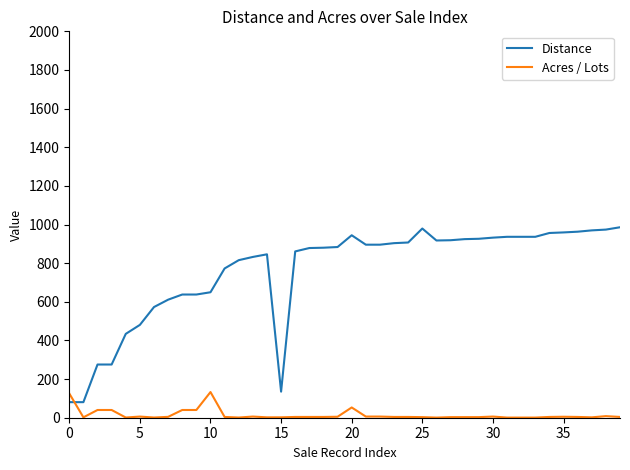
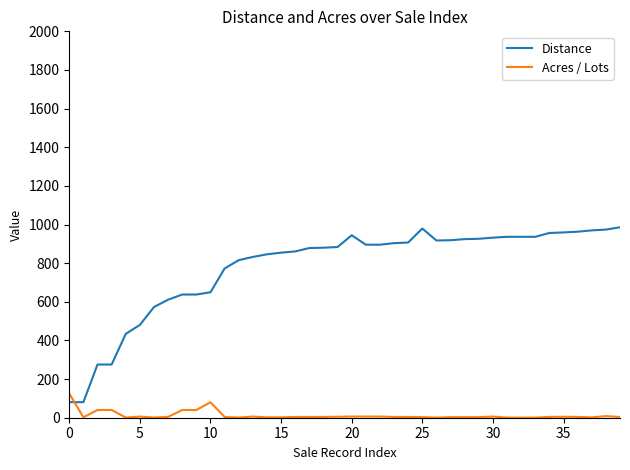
  {
    "Distance": {
      "0": 80,
      "5": 480,
      "10": 650,
-     "15": 130,
+     "15": 850,
      "20": 940,
      "25": 980,
      "30": 930,
      "35": 960
    },
    "Acres / Lots": {
      "0": 130,
      "5": 10,
-     "10": 130,
+     "10": 80,
      "15": 0,
-     "20": 50,
+     "20": 10,
      "25": 0,
      "30": 10,
      "35": 10
    }
  }
